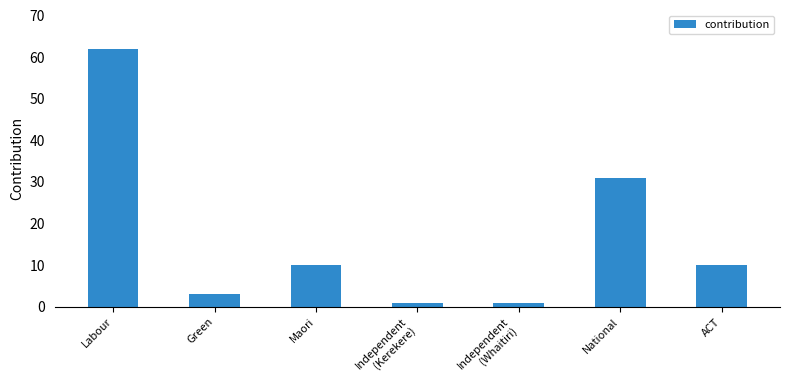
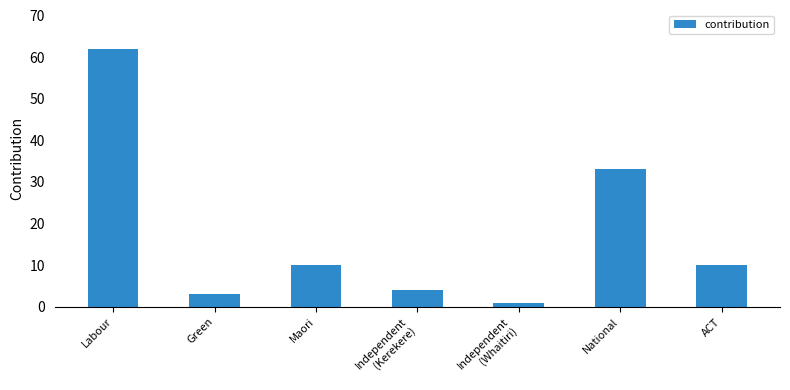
  {
    "Labour": 62,
    "Green": 3,
    "Maori": 10,
-   "Independent (Kerekere)": 1,
+   "Independent (Kerekere)": 4,
    "Independent (Whaitiri)": 1,
-   "National": 31,
+   "National": 33,
    "ACT": 10
  }
